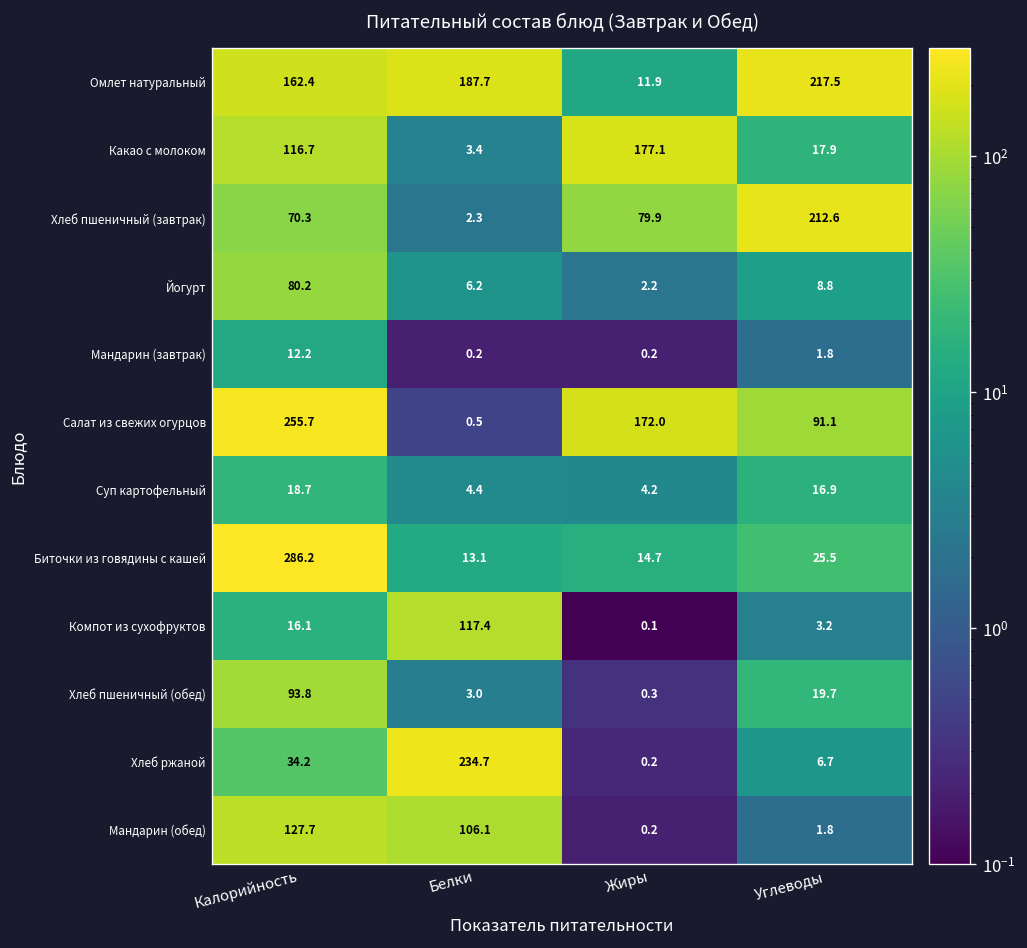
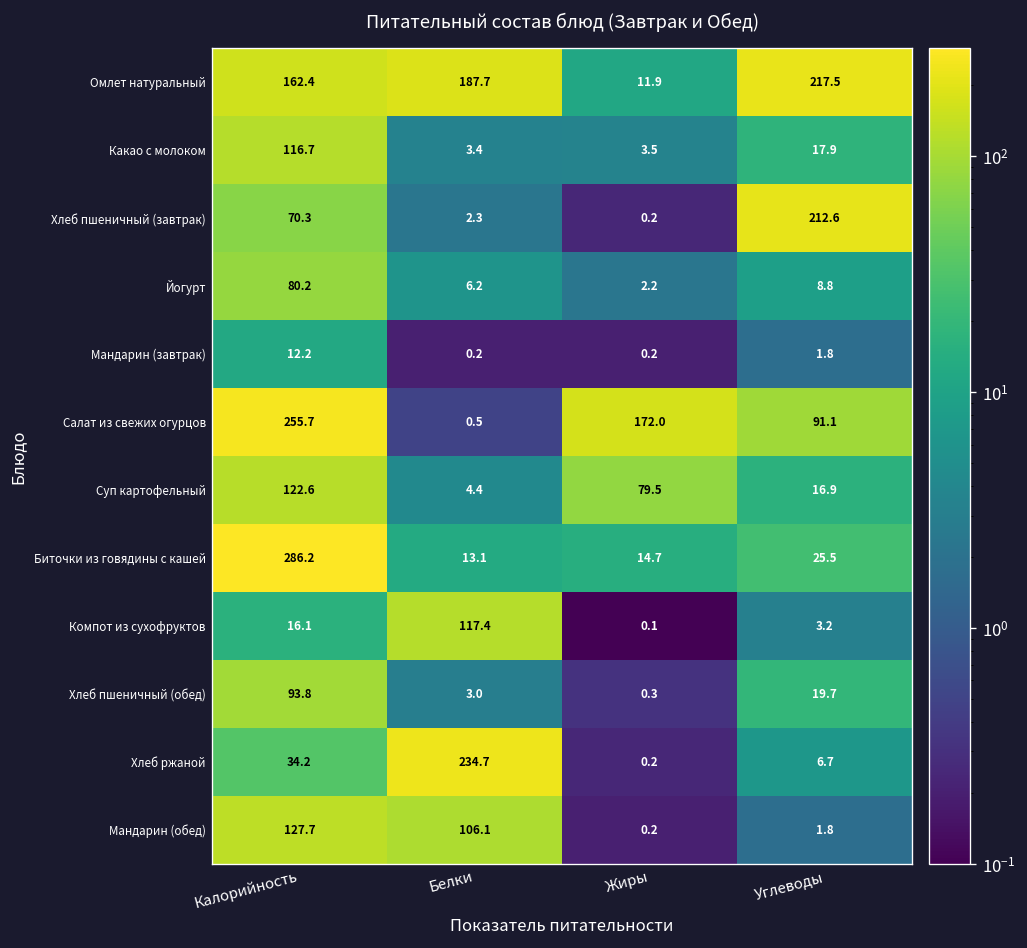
  {
    "Омлет натуральный": {
      "Калорийность": 162.4,
      "Белки": 187.7,
      "Жиры": 11.9,
      "Углеводы": 217.5
    },
    "Какао с молоком": {
      "Калорийность": 116.7,
      "Белки": 3.4,
-     "Жиры": 177.1,
+     "Жиры": 3.5,
      "Углеводы": 17.9
    },
    "Хлеб пшеничный (завтрак)": {
      "Калорийность": 70.3,
      "Белки": 2.3,
-     "Жиры": 79.9,
+     "Жиры": 0.2,
      "Углеводы": 212.6
    },
    "Йогурт": {
      "Калорийность": 80.2,
      "Белки": 6.2,
      "Жиры": 2.2,
      "Углеводы": 8.8
    },
    "Мандарин (завтрак)": {
      "Калорийность": 12.2,
      "Белки": 0.2,
      "Жиры": 0.2,
      "Углеводы": 1.8
    },
    "Салат из свежих огурцов": {
      "Калорийность": 255.7,
      "Белки": 0.5,
      "Жиры": 172.0,
      "Углеводы": 91.1
    },
    "Суп картофельный": {
-     "Калорийность": 18.7,
+     "Калорийность": 122.6,
      "Белки": 4.4,
-     "Жиры": 4.2,
+     "Жиры": 79.5,
      "Углеводы": 16.9
    },
    "Биточки из говядины с кашей": {
      "Калорийность": 286.2,
      "Белки": 13.1,
      "Жиры": 14.7,
      "Углеводы": 25.5
    },
    "Компот из сухофруктов": {
      "Калорийность": 16.1,
      "Белки": 117.4,
      "Жиры": 0.1,
      "Углеводы": 3.2
    },
    "Хлеб пшеничный (обед)": {
      "Калорийность": 93.8,
      "Белки": 3.0,
      "Жиры": 0.3,
      "Углеводы": 19.7
    },
    "Хлеб ржаной": {
      "Калорийность": 34.2,
      "Белки": 234.7,
      "Жиры": 0.2,
      "Углеводы": 6.7
    },
    "Мандарин (обед)": {
      "Калорийность": 127.7,
      "Белки": 106.1,
      "Жиры": 0.2,
      "Углеводы": 1.8
    }
  }
